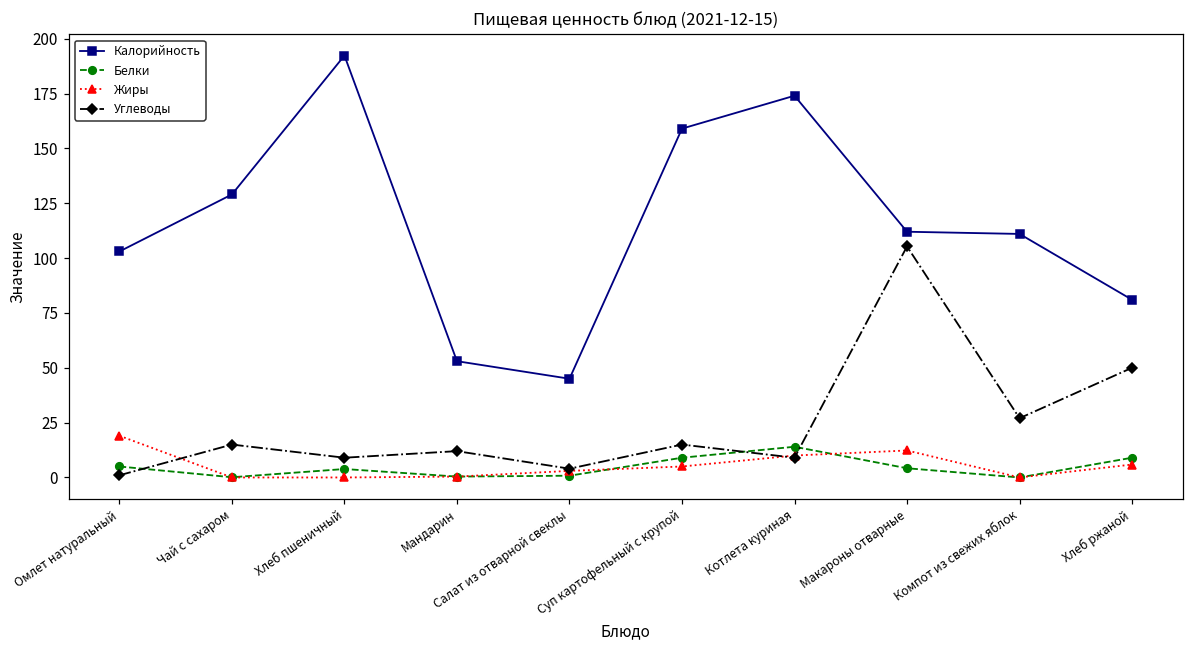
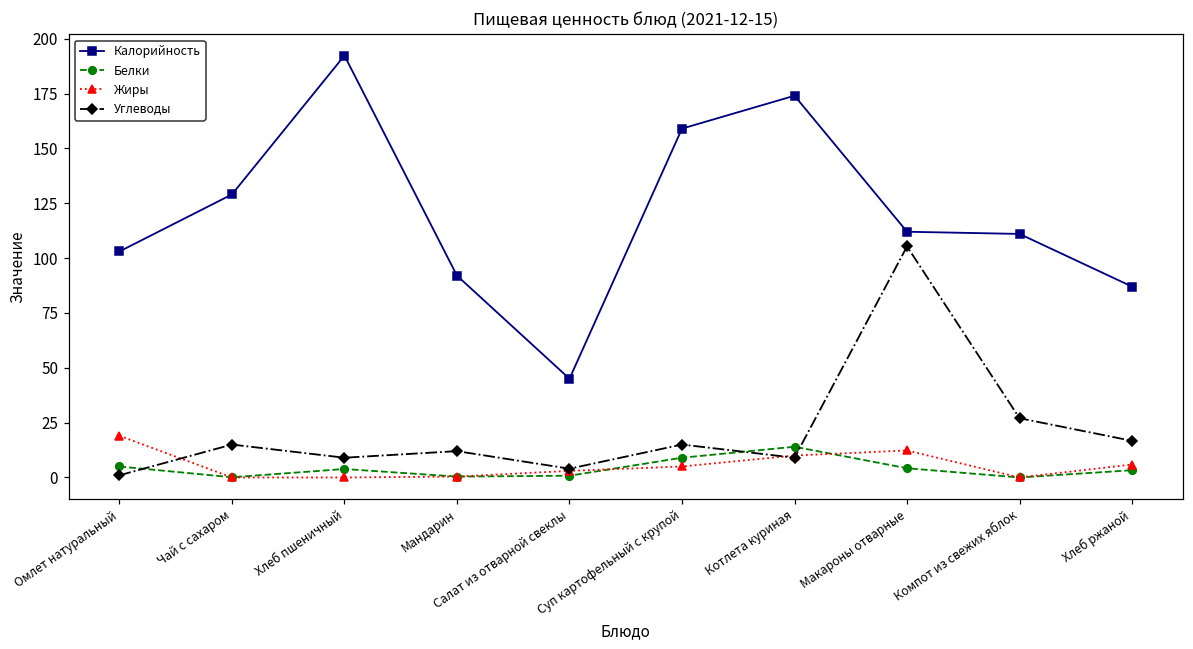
  {
    "Калорийность": {
      "Омлет натуральный": 103,
      "Чай с сахаром": 129,
      "Хлеб пшеничный": 192,
-     "Мандарин": 53,
+     "Мандарин": 92,
      "Салат из отварной свеклы": 45,
      "Суп картофельный с крупой": 159,
      "Котлета куриная": 174,
      "Макароны отварные": 112,
      "Компот из свежих яблок": 111,
-     "Хлеб ржаной": 81
+     "Хлеб ржаной": 87
    },
    "Белки": {
      "Омлет натуральный": 5,
      "Хлеб пшеничный": 4,
      "Салат из отварной свеклы": 1,
      "Суп картофельный с крупой": 9,
      "Котлета куриная": 14,
      "Макароны отварные": 4,
-     "Хлеб ржаной": 9
+     "Хлеб ржаной": 3
    },
    "Жиры": {
      "Омлет натуральный": 19,
      "Хлеб пшеничный": 0,
      "Суп картофельный с крупой": 5,
      "Макароны отварные": 12,
      "Хлеб ржаной": 6
    },
    "Углеводы": {
      "Омлет натуральный": 1,
      "Чай с сахаром": 15,
      "Хлеб пшеничный": 9,
      "Мандарин": 12,
      "Суп картофельный с крупой": 15,
      "Макароны отварные": 105,
      "Компот из свежих яблок": 27,
-     "Хлеб ржаной": 50
+     "Хлеб ржаной": 17
    }
  }
